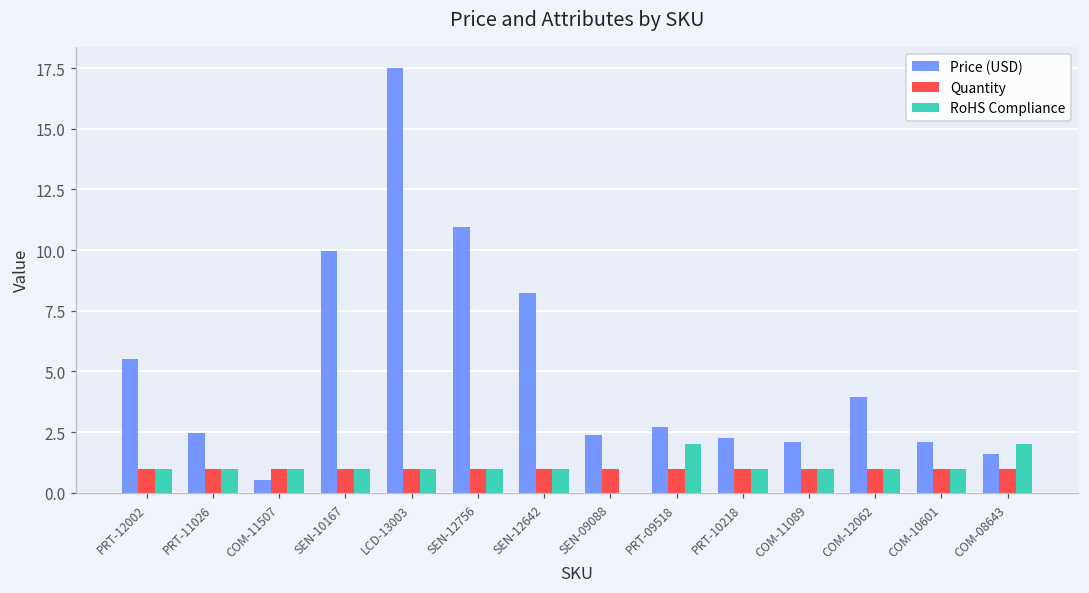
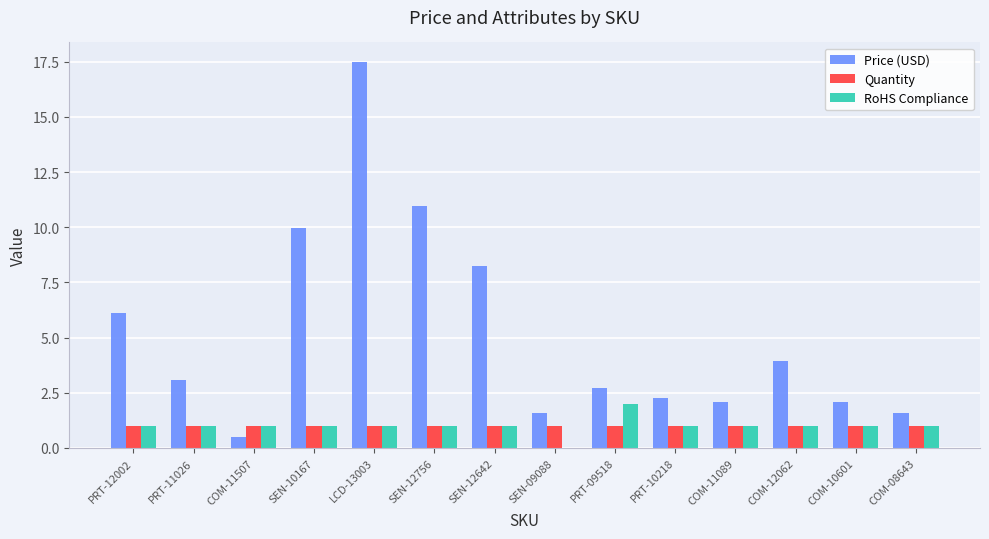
  {
    "Price (USD)": {
-     "PRT-12002": 5.5,
-     "PRT-11026": 2.5,
+     "PRT-12002": 6.1,
+     "PRT-11026": 3.1,
      "COM-11507": 0.5,
      "SEN-10167": 10.0,
      "LCD-13003": 17.5,
      "SEN-12756": 11.0,
      "SEN-12642": 8.2,
-     "SEN-09088": 2.4,
+     "SEN-09088": 1.6,
      "PRT-09518": 2.7,
      "PRT-10218": 2.3,
      "COM-11089": 2.1,
      "COM-12062": 4.0,
      "COM-10601": 2.1,
      "COM-08643": 1.6
    },
    "Quantity": {
      "PRT-12002": 1.0,
      "PRT-11026": 1.0,
      "COM-11507": 1.0,
      "SEN-10167": 1.0,
      "LCD-13003": 1.0,
      "SEN-12756": 1.0,
      "SEN-12642": 1.0,
      "SEN-09088": 1.0,
      "PRT-09518": 1.0,
      "PRT-10218": 1.0,
      "COM-11089": 1.0,
      "COM-12062": 1.0,
      "COM-10601": 1.0,
      "COM-08643": 1.0
    },
    "RoHS Compliance": {
      "PRT-12002": 1,
      "PRT-11026": 1,
      "COM-11507": 1,
      "SEN-10167": 1,
      "LCD-13003": 1,
      "SEN-12756": 1,
      "SEN-12642": 1,
      "SEN-09088": 0,
      "PRT-09518": 2,
      "PRT-10218": 1,
      "COM-11089": 1,
      "COM-12062": 1,
      "COM-10601": 1,
-     "COM-08643": 2
+     "COM-08643": 1
    }
  }
